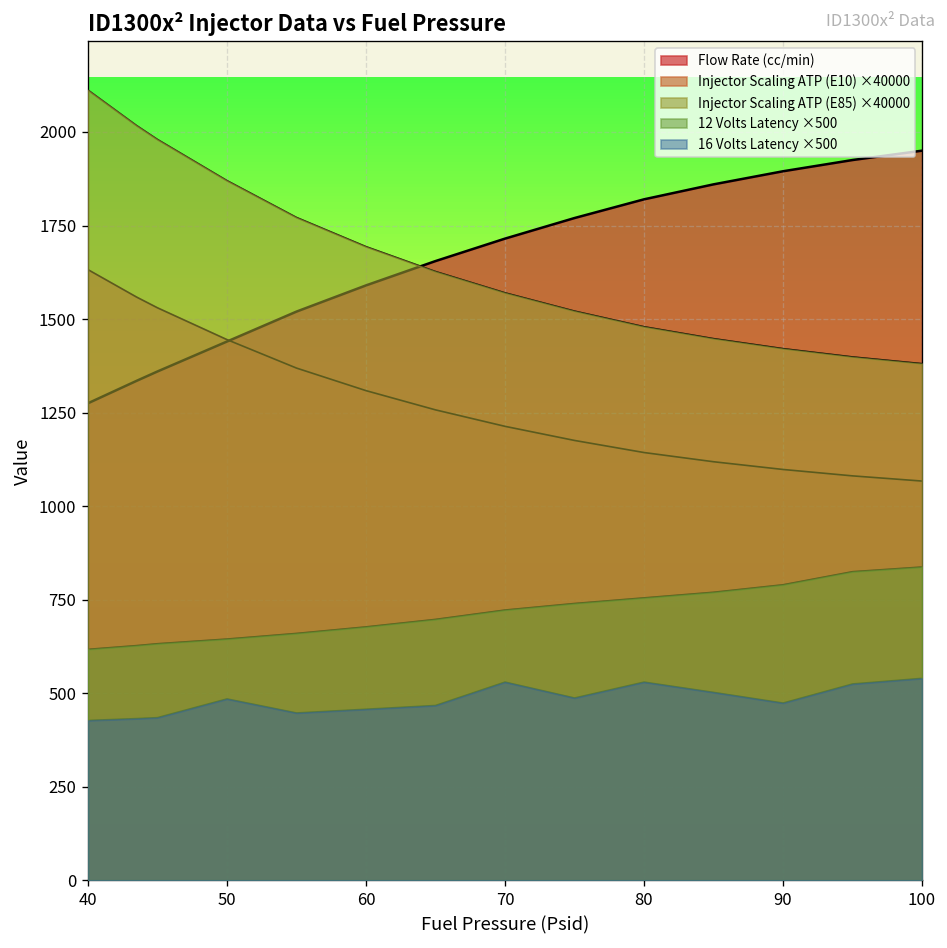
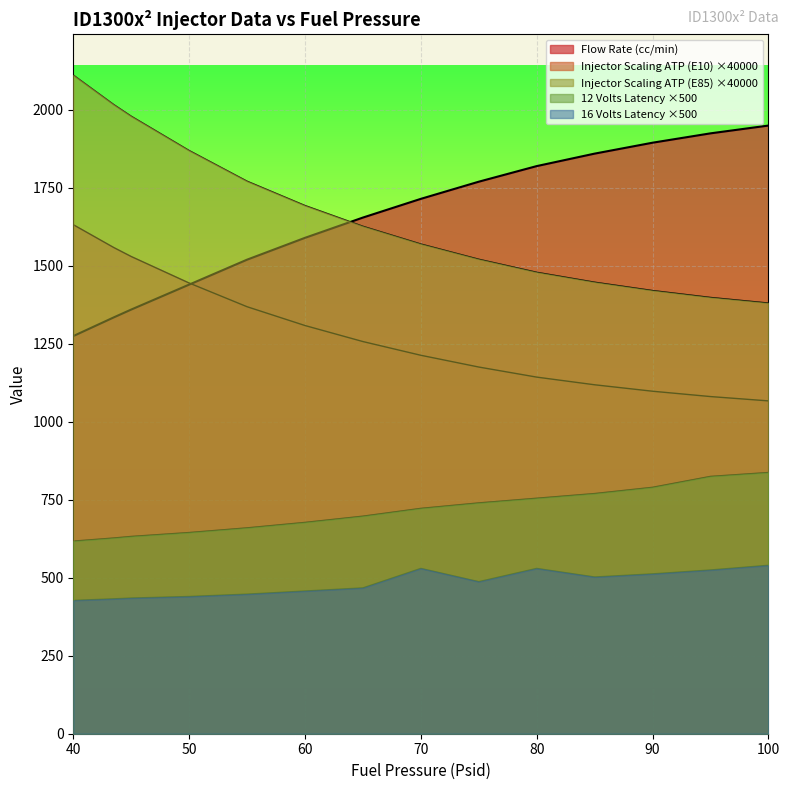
  {
    "16 Volts Latency ×500": {
      "40": 430,
-     "50": 490,
+     "50": 440,
      "60": 460,
      "70": 530,
      "80": 530,
-     "90": 470,
+     "90": 510,
      "100": 540
    }
  }
